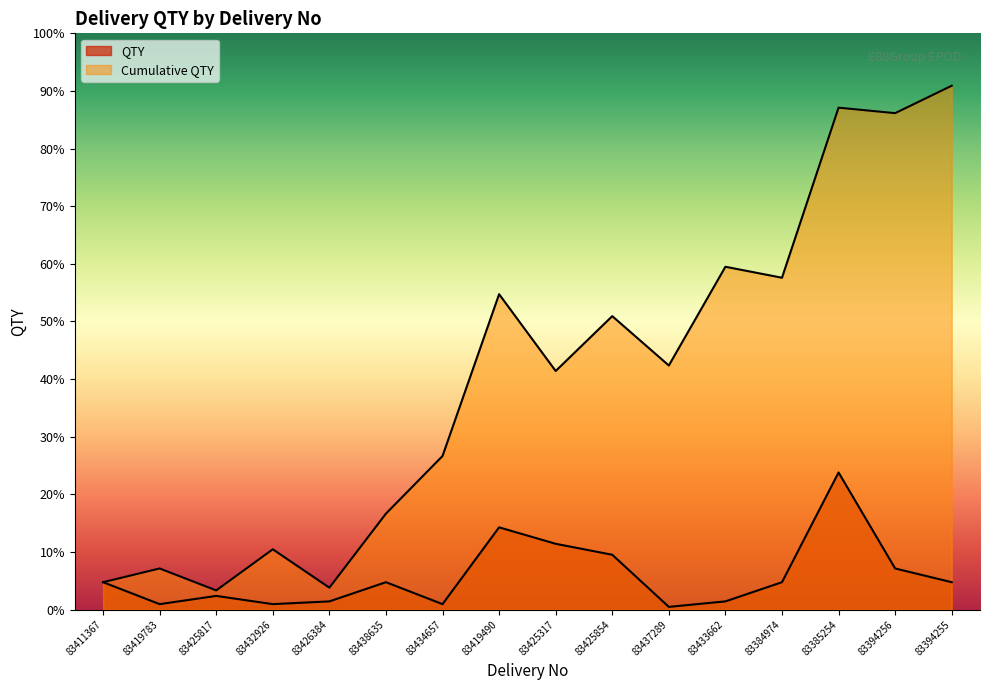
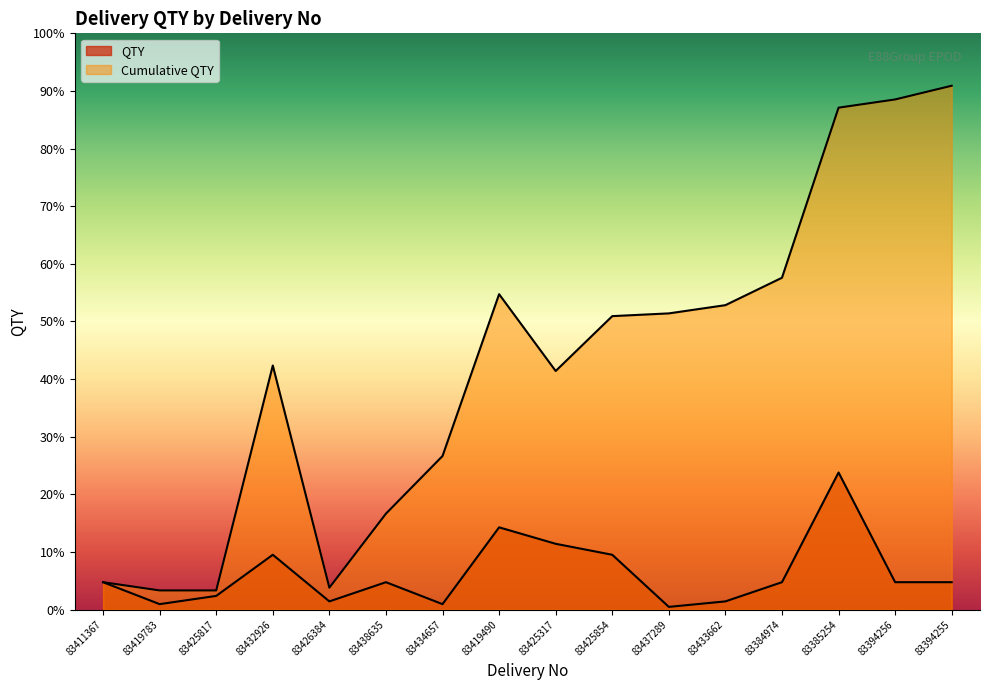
  {
    "QTY": {
      "83419783": "1%",
      "83425817": "2%",
-     "83432926": "1%",
+     "83432926": "10%",
      "83426384": "1%",
      "83438635": "5%",
      "83434657": "1%",
      "83419490": "14%",
      "83425317": "11%",
      "83425854": "10%",
      "83437289": "0%",
      "83433662": "1%",
      "83384974": "5%",
      "83385254": "24%",
-     "83394256": "7%",
+     "83394256": "5%",
      "83394255": "5%"
    },
    "Cumulative QTY": {
-     "83419783": "7%",
+     "83419783": "3%",
      "83425817": "3%",
-     "83432926": "10%",
+     "83432926": "42%",
      "83426384": "4%",
      "83438635": "17%",
      "83434657": "27%",
      "83419490": "55%",
      "83425317": "41%",
      "83425854": "51%",
-     "83437289": "42%",
-     "83433662": "59%",
+     "83437289": "51%",
+     "83433662": "53%",
      "83384974": "58%",
      "83385254": "87%",
-     "83394256": "86%",
+     "83394256": "89%",
      "83394255": "91%"
    }
  }
